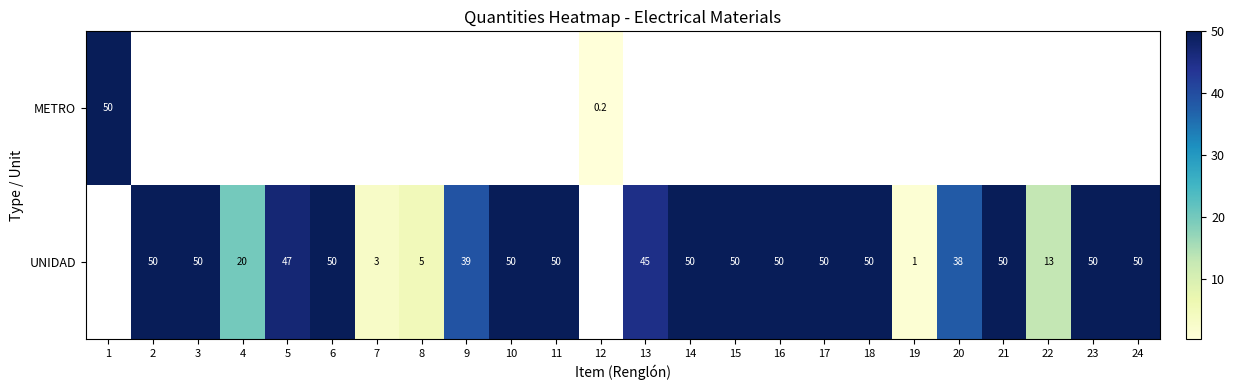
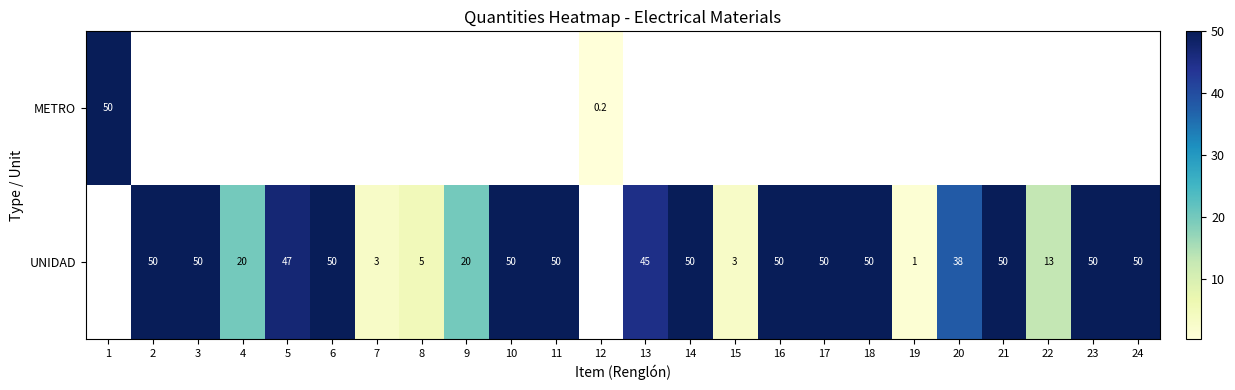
  {
    "METRO": {
      "1": 50,
      "12": 0.2
    },
    "UNIDAD": {
      "2": 50,
      "3": 50,
      "4": 20,
      "5": 47,
      "6": 50,
      "7": 3,
      "8": 5,
-     "9": 39,
+     "9": 20,
      "10": 50,
      "11": 50,
      "13": 45,
      "14": 50,
-     "15": 50,
+     "15": 3,
      "16": 50,
      "17": 50,
      "18": 50,
      "19": 1,
      "20": 38,
      "21": 50,
      "22": 13,
      "23": 50,
      "24": 50
    }
  }
